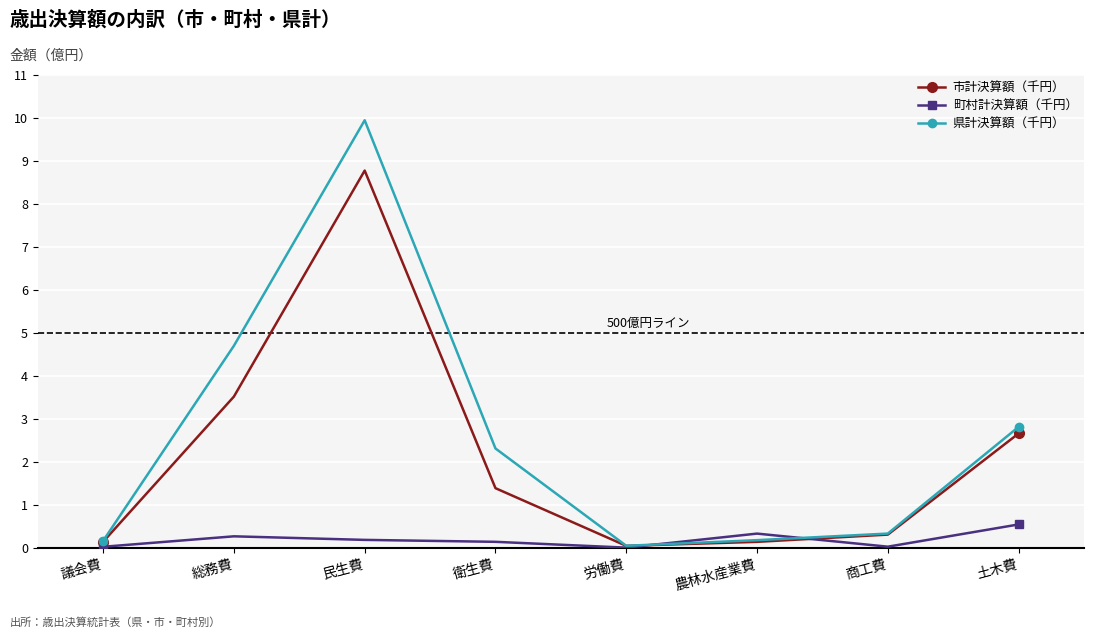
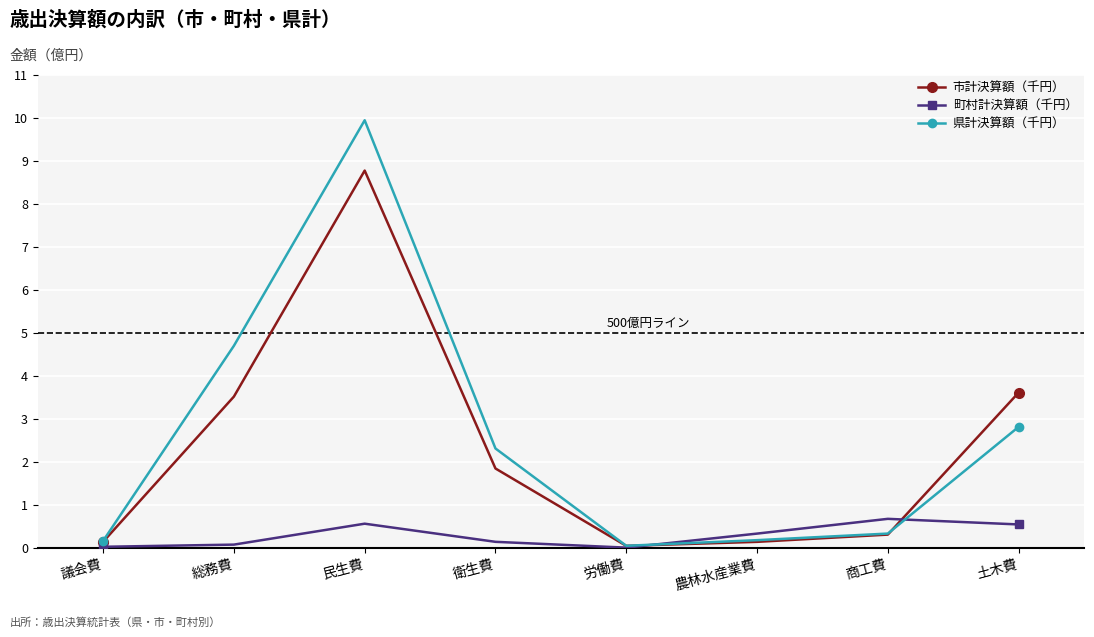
  {
    "市計決算額（千円）": {
      "総務費": 3.5,
      "民生費": 8.8,
-     "衛生費": 1.4,
-     "土木費": 2.7
+     "衛生費": 1.8,
+     "土木費": 3.6
    },
    "町村計決算額（千円）": {
      "議会費": 0.0,
-     "総務費": 0.3,
-     "民生費": 0.2,
+     "総務費": 0.1,
+     "民生費": 0.6,
      "衛生費": 0.1,
      "農林水産業費": 0.3,
-     "商工費": 0.0,
+     "商工費": 0.7,
      "土木費": 0.5
    },
    "県計決算額（千円）": {
      "総務費": 4.7,
      "民生費": 9.9,
      "衛生費": 2.3,
      "土木費": 2.8
    }
  }
